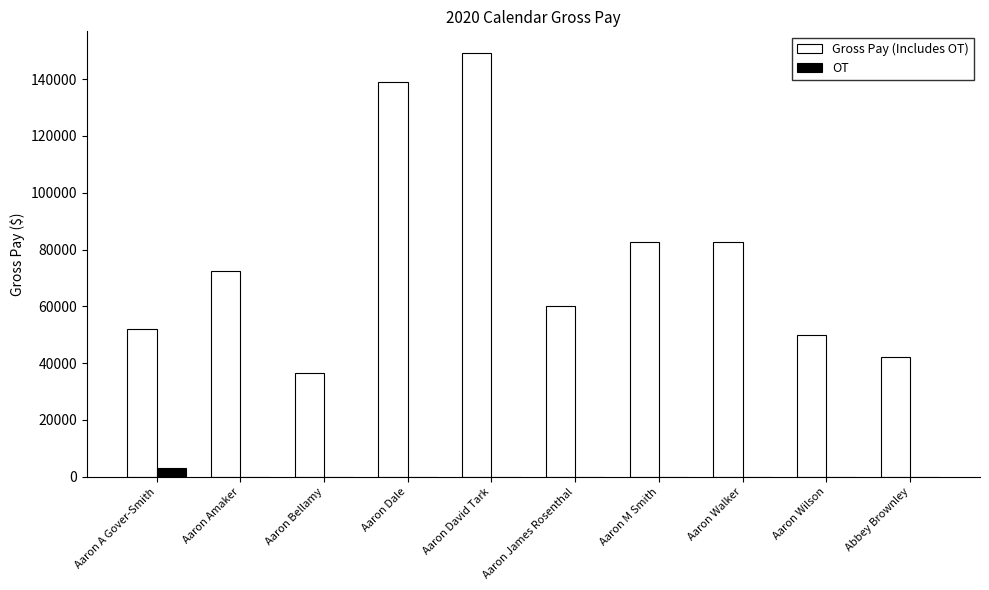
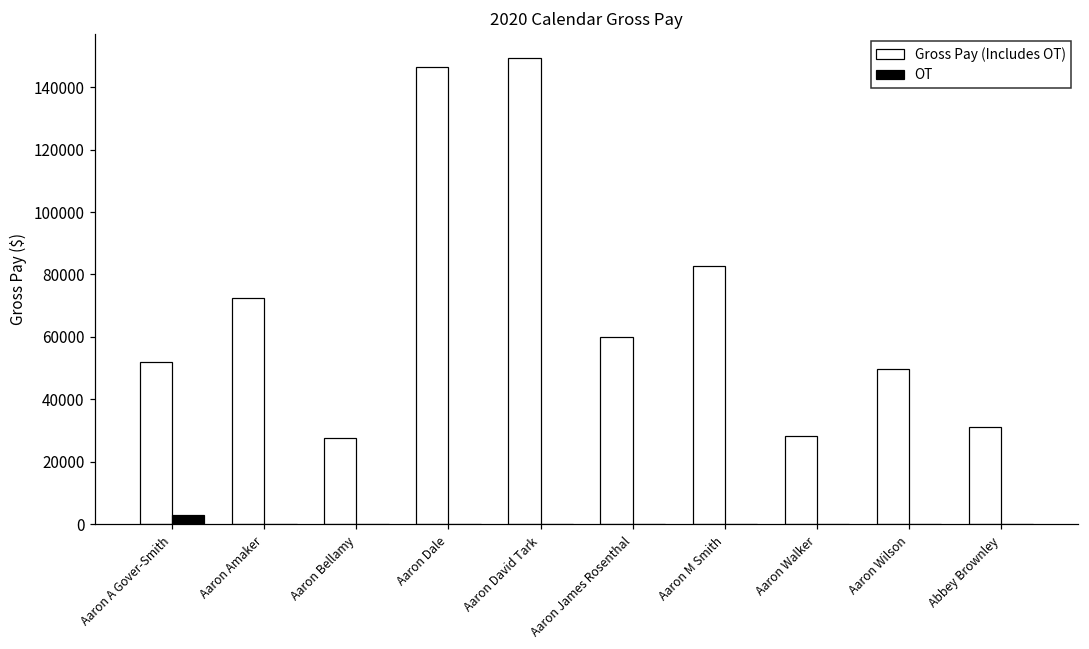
  {
    "Gross Pay (Includes OT)": {
      "Aaron A Gover-Smith": 52000,
      "Aaron Amaker": 72000,
-     "Aaron Bellamy": 37000,
-     "Aaron Dale": 139000,
+     "Aaron Bellamy": 28000,
+     "Aaron Dale": 146000,
      "Aaron David Tark": 149000,
      "Aaron James Rosenthal": 60000,
      "Aaron M Smith": 83000,
-     "Aaron Walker": 83000,
+     "Aaron Walker": 28000,
      "Aaron Wilson": 50000,
-     "Abbey Brownley": 42000
+     "Abbey Brownley": 31000
    },
    "OT": {
      "Aaron A Gover-Smith": 3000,
      "Aaron Amaker": 0,
      "Aaron Bellamy": 0,
      "Aaron Dale": 0,
      "Aaron David Tark": 0,
      "Aaron James Rosenthal": 0,
      "Aaron M Smith": 0,
      "Aaron Walker": 0,
      "Aaron Wilson": 0,
      "Abbey Brownley": 0
    }
  }
